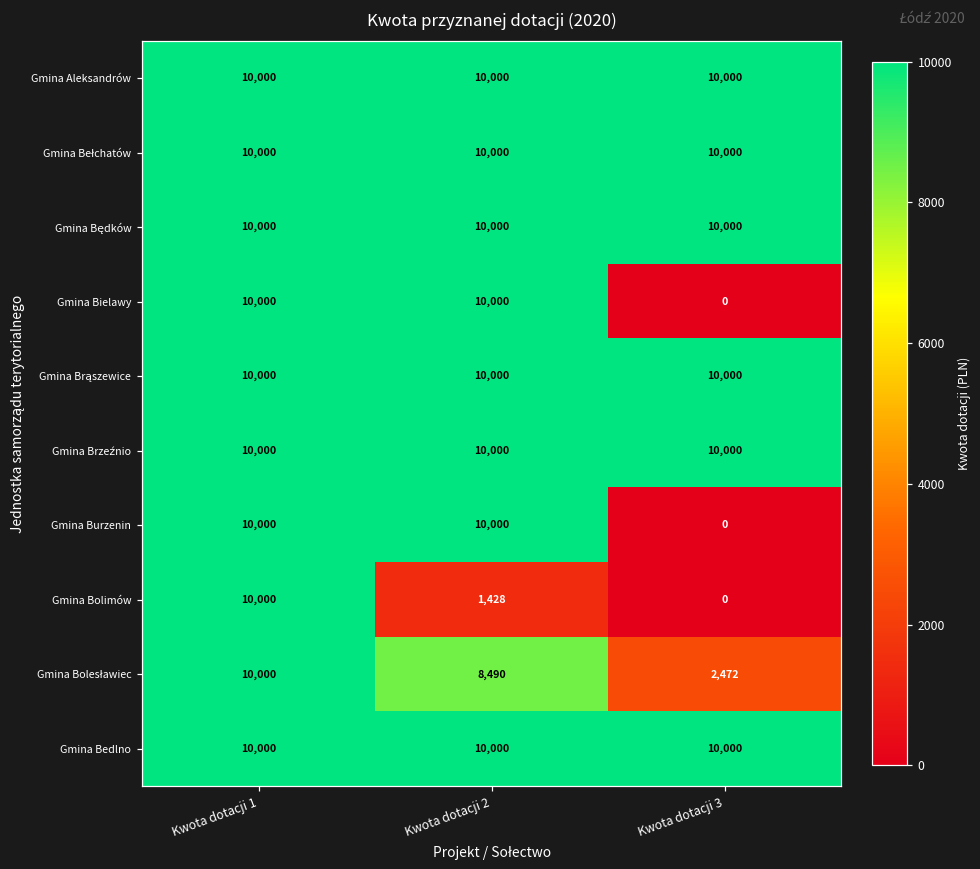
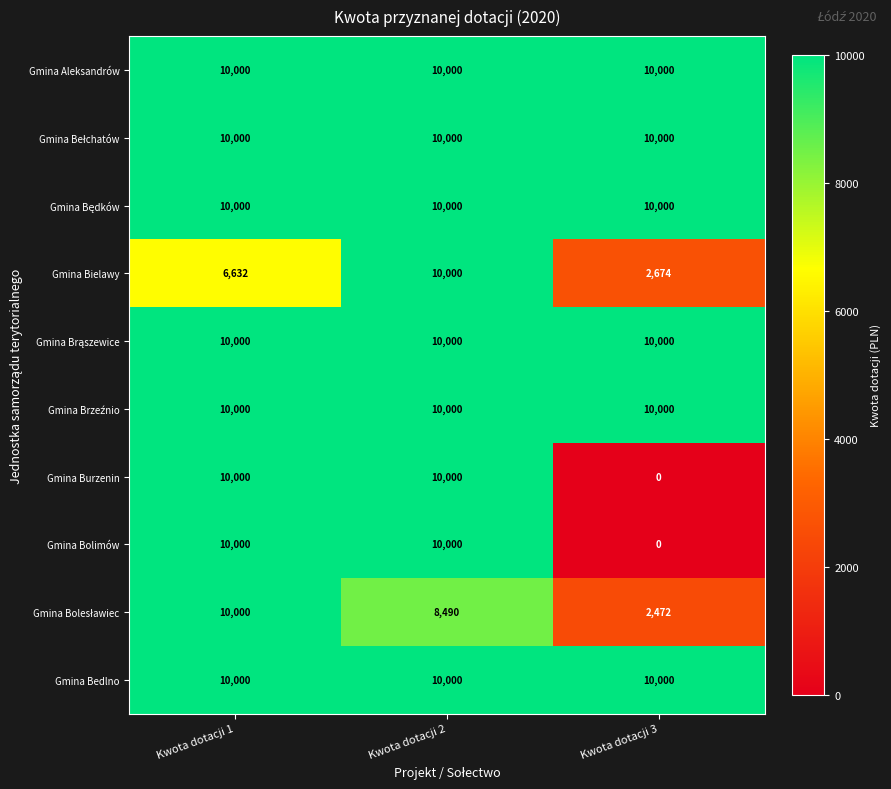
  {
    "Gmina Aleksandrów": {
      "Kwota dotacji 1": "10,000",
      "Kwota dotacji 2": "10,000",
      "Kwota dotacji 3": "10,000"
    },
    "Gmina Bełchatów": {
      "Kwota dotacji 1": "10,000",
      "Kwota dotacji 2": "10,000",
      "Kwota dotacji 3": "10,000"
    },
    "Gmina Będków": {
      "Kwota dotacji 1": "10,000",
      "Kwota dotacji 2": "10,000",
      "Kwota dotacji 3": "10,000"
    },
    "Gmina Bielawy": {
-     "Kwota dotacji 1": "10,000",
+     "Kwota dotacji 1": "6,632",
      "Kwota dotacji 2": "10,000",
-     "Kwota dotacji 3": "0"
+     "Kwota dotacji 3": "2,674"
    },
    "Gmina Brąszewice": {
      "Kwota dotacji 1": "10,000",
      "Kwota dotacji 2": "10,000",
      "Kwota dotacji 3": "10,000"
    },
    "Gmina Brzeźnio": {
      "Kwota dotacji 1": "10,000",
      "Kwota dotacji 2": "10,000",
      "Kwota dotacji 3": "10,000"
    },
    "Gmina Burzenin": {
      "Kwota dotacji 1": "10,000",
      "Kwota dotacji 2": "10,000",
      "Kwota dotacji 3": "0"
    },
    "Gmina Bolimów": {
      "Kwota dotacji 1": "10,000",
-     "Kwota dotacji 2": "1,428",
+     "Kwota dotacji 2": "10,000",
      "Kwota dotacji 3": "0"
    },
    "Gmina Bolesławiec": {
      "Kwota dotacji 1": "10,000",
      "Kwota dotacji 2": "8,490",
      "Kwota dotacji 3": "2,472"
    },
    "Gmina Bedlno": {
      "Kwota dotacji 1": "10,000",
      "Kwota dotacji 2": "10,000",
      "Kwota dotacji 3": "10,000"
    }
  }
